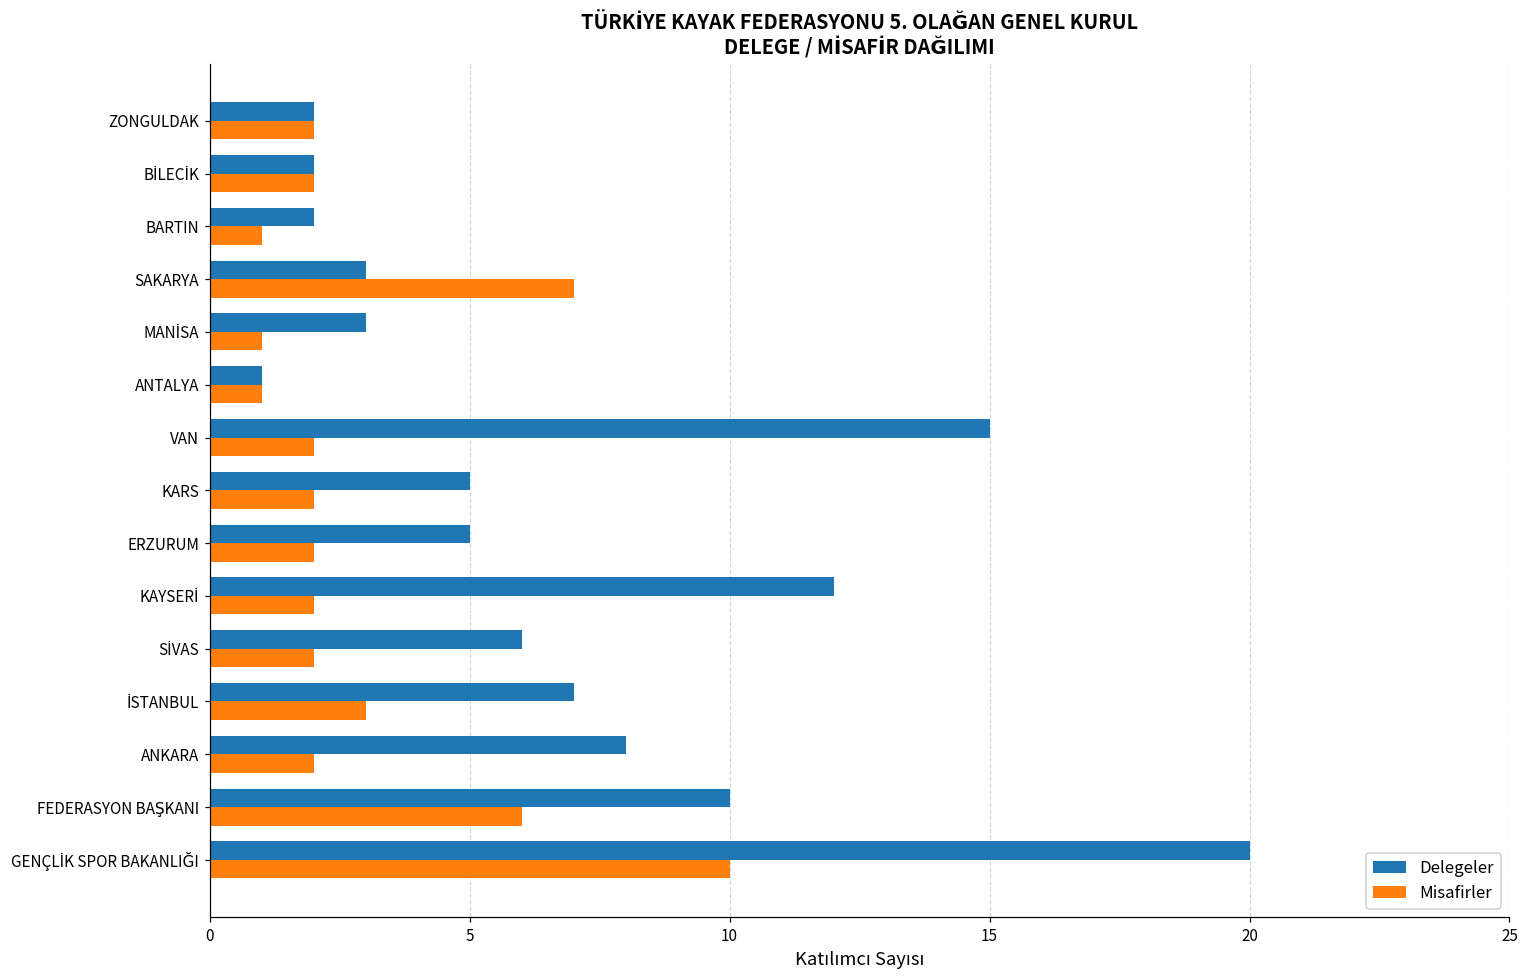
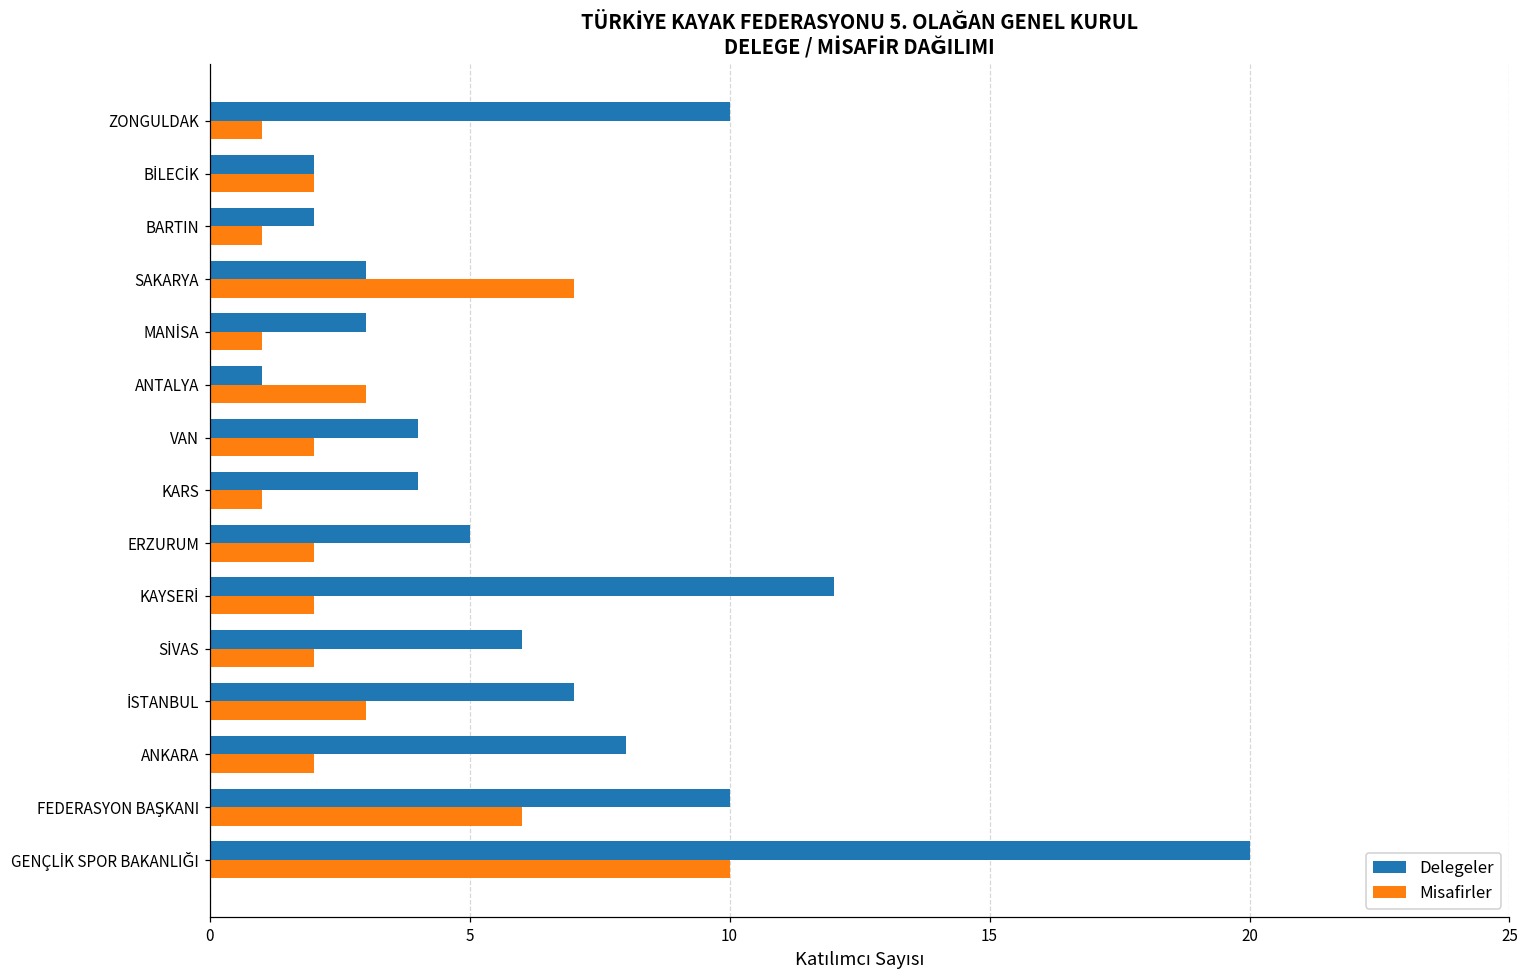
  {
    "Delegeler": {
-     "ZONGULDAK": 2,
+     "ZONGULDAK": 10,
      "BİLECİK": 2,
      "BARTIN": 2,
      "SAKARYA": 3,
      "MANİSA": 3,
      "ANTALYA": 1,
-     "VAN": 15,
-     "KARS": 5,
+     "VAN": 4,
+     "KARS": 4,
      "ERZURUM": 5,
      "KAYSERİ": 12,
      "SİVAS": 6,
      "İSTANBUL": 7,
      "ANKARA": 8,
      "FEDERASYON BAŞKANI": 10,
      "GENÇLİK SPOR BAKANLIĞI": 20
    },
    "Misafirler": {
-     "ZONGULDAK": 2,
+     "ZONGULDAK": 1,
      "BİLECİK": 2,
      "BARTIN": 1,
      "SAKARYA": 7,
      "MANİSA": 1,
-     "ANTALYA": 1,
+     "ANTALYA": 3,
      "VAN": 2,
-     "KARS": 2,
+     "KARS": 1,
      "ERZURUM": 2,
      "KAYSERİ": 2,
      "SİVAS": 2,
      "İSTANBUL": 3,
      "ANKARA": 2,
      "FEDERASYON BAŞKANI": 6,
      "GENÇLİK SPOR BAKANLIĞI": 10
    }
  }
